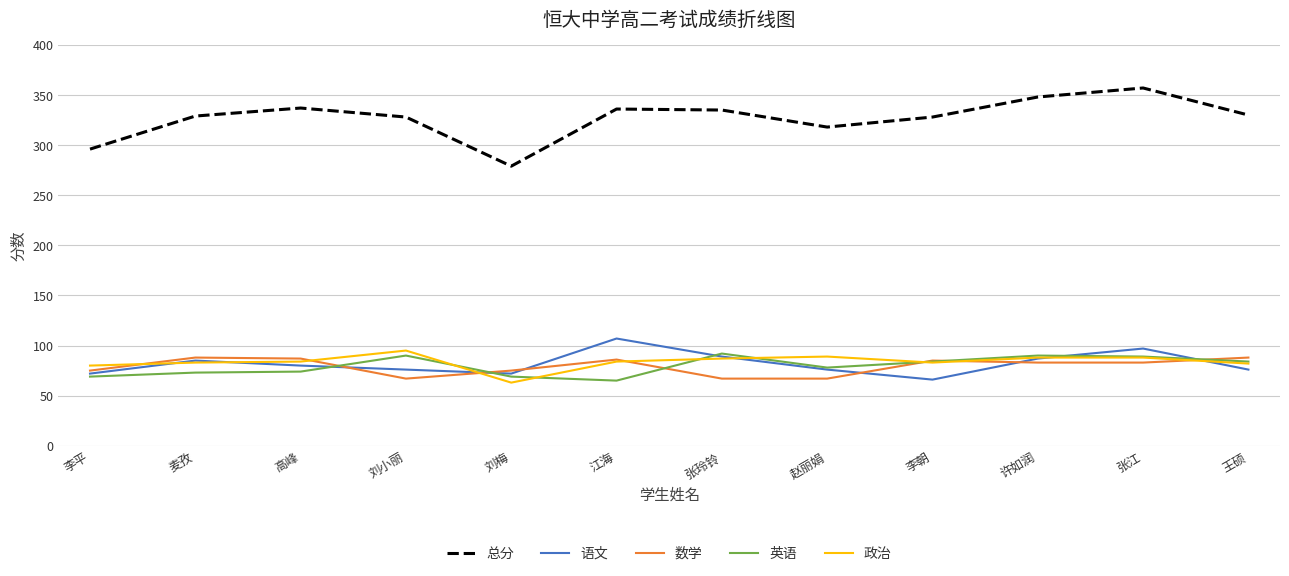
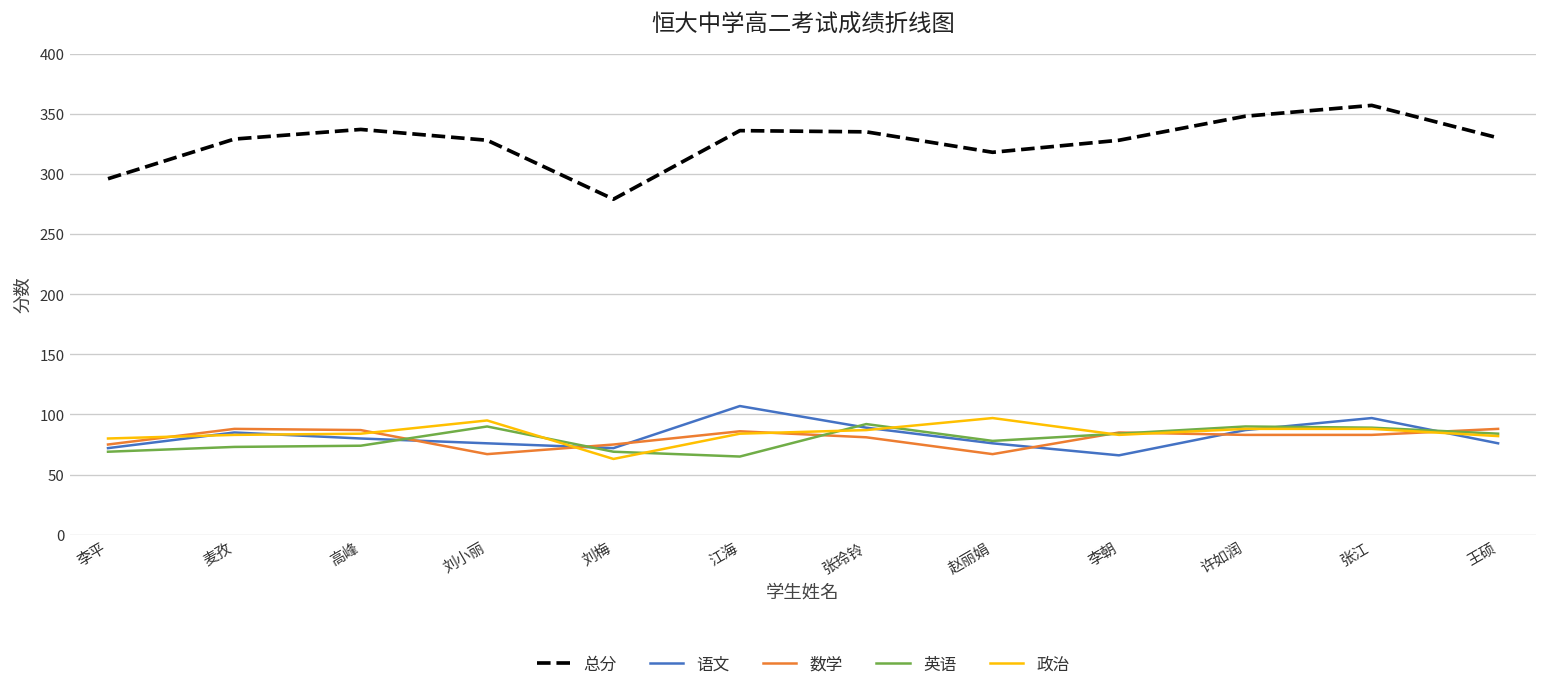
  {
    "总分": {
      "李平": 296,
      "麦孜": 329,
      "高峰": 337,
      "刘小丽": 328,
      "刘梅": 279,
      "江海": 336,
      "张玲铃": 335,
      "赵丽娟": 318,
      "李朝": 328,
      "许如润": 348,
      "张江": 357,
      "王硕": 330
    },
    "语文": {
      "李平": 72,
      "高峰": 80,
      "刘小丽": 76,
      "刘梅": 72,
      "江海": 107,
      "李朝": 66,
      "张江": 97,
      "王硕": 76
    },
    "数学": {
      "李平": 75,
      "麦孜": 88,
      "高峰": 87,
      "刘小丽": 67,
      "刘梅": 75,
-     "张玲铃": 67,
+     "张玲铃": 81,
      "赵丽娟": 67,
      "许如润": 83,
      "张江": 83,
      "王硕": 88
    },
    "英语": {
      "李平": 69,
      "麦孜": 73,
      "高峰": 74,
      "刘小丽": 90,
      "刘梅": 69,
      "江海": 65,
      "张玲铃": 92
    },
    "政治": {
      "李平": 80,
      "高峰": 84,
      "刘小丽": 95,
      "刘梅": 63,
-     "赵丽娟": 89
+     "赵丽娟": 97
    }
  }
